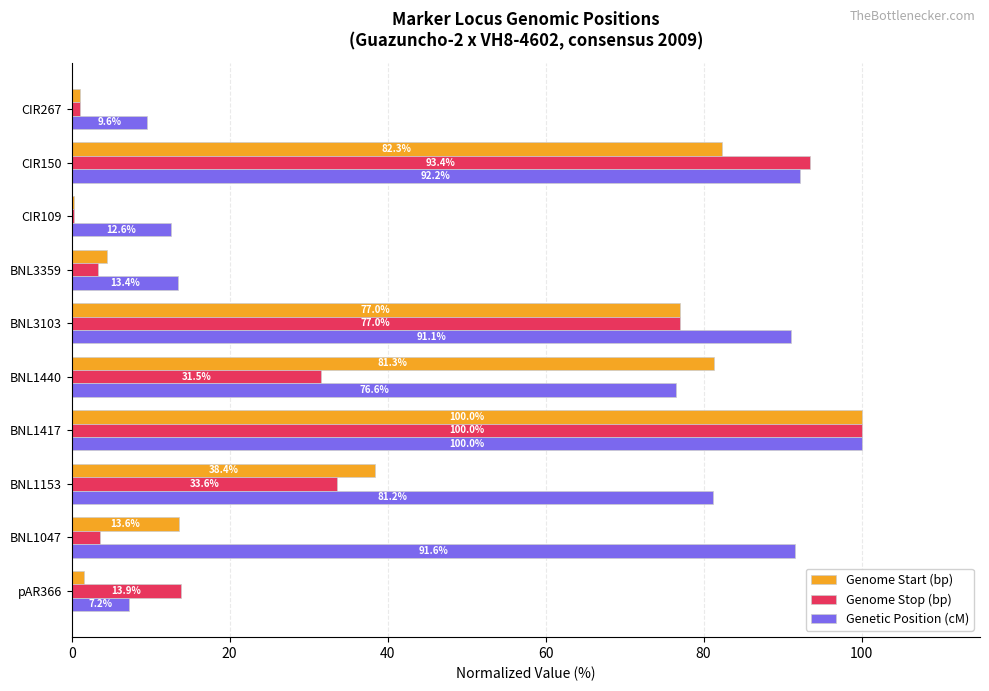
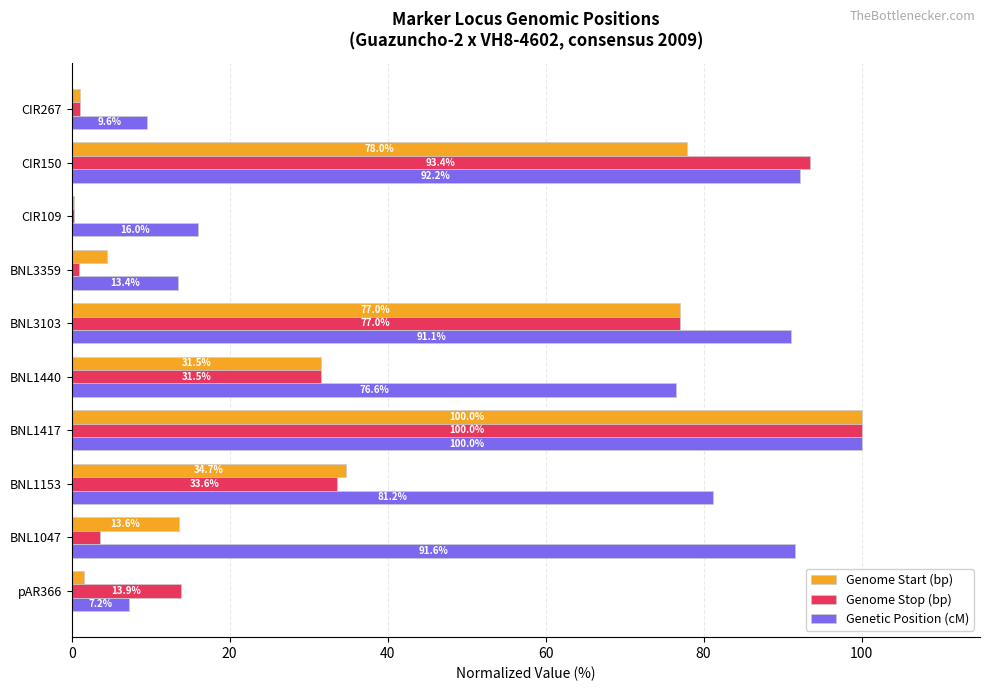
  {
    "Genome Start (bp)": {
-     "CIR150": "82.3%",
+     "CIR150": "78.0%",
      "BNL3103": "77.0%",
-     "BNL1440": "81.3%",
+     "BNL1440": "31.5%",
      "BNL1417": "100.0%",
-     "BNL1153": "38.4%",
+     "BNL1153": "34.7%",
      "BNL1047": "13.6%"
    },
    "Genome Stop (bp)": {
      "CIR267": "1",
-     "BNL3359": "3",
+     "BNL3359": "1",
      "BNL1047": "4"
    },
    "Genetic Position (cM)": {
      "CIR267": "9.6%",
      "CIR150": "92.2%",
-     "CIR109": "12.6%",
+     "CIR109": "16.0%",
      "BNL3359": "13.4%",
      "BNL3103": "91.1%",
      "BNL1440": "76.6%",
      "BNL1417": "100.0%",
      "BNL1153": "81.2%",
      "BNL1047": "91.6%",
      "pAR366": "7.2%"
    }
  }
